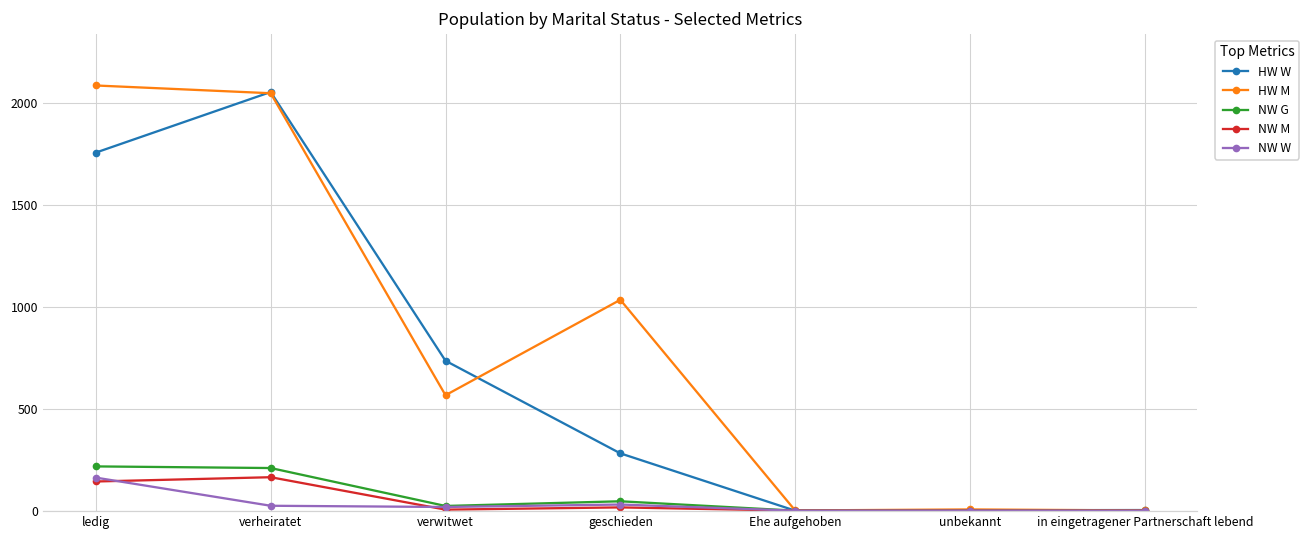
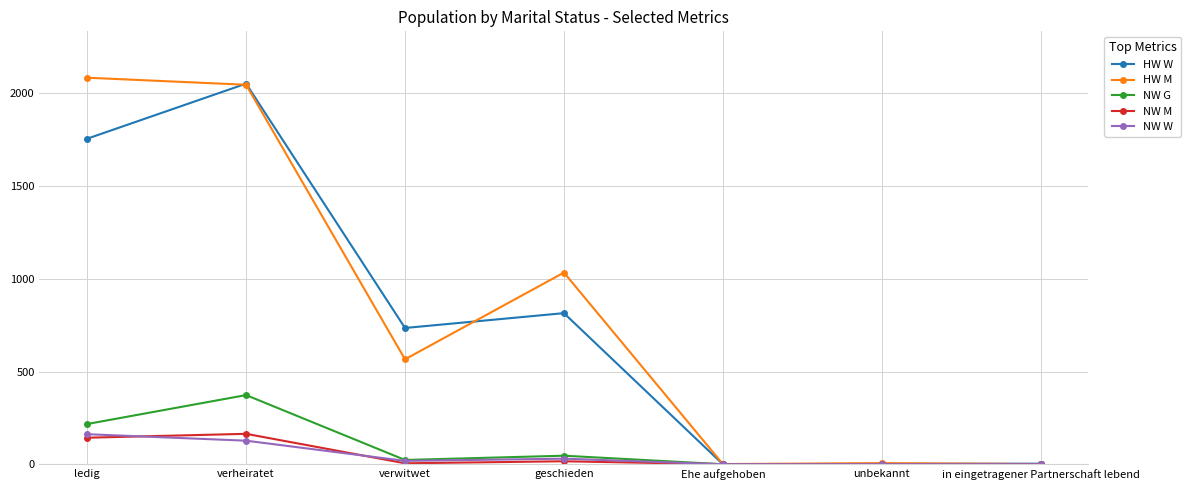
  {
    "HW W": {
      "ledig": 1760,
      "verwitwet": 740,
-     "geschieden": 280
+     "geschieden": 820
    },
    "HW M": {
      "ledig": 2090,
      "verwitwet": 570,
      "geschieden": 1030
    },
    "NW G": {
      "ledig": 220,
-     "verheiratet": 210,
+     "verheiratet": 370,
      "geschieden": 50
    },
    "NW M": {
      "ledig": 140,
      "verheiratet": 160,
      "geschieden": 20
    },
    "NW W": {
      "ledig": 160,
-     "verheiratet": 20,
+     "verheiratet": 130,
      "geschieden": 30
    }
  }
